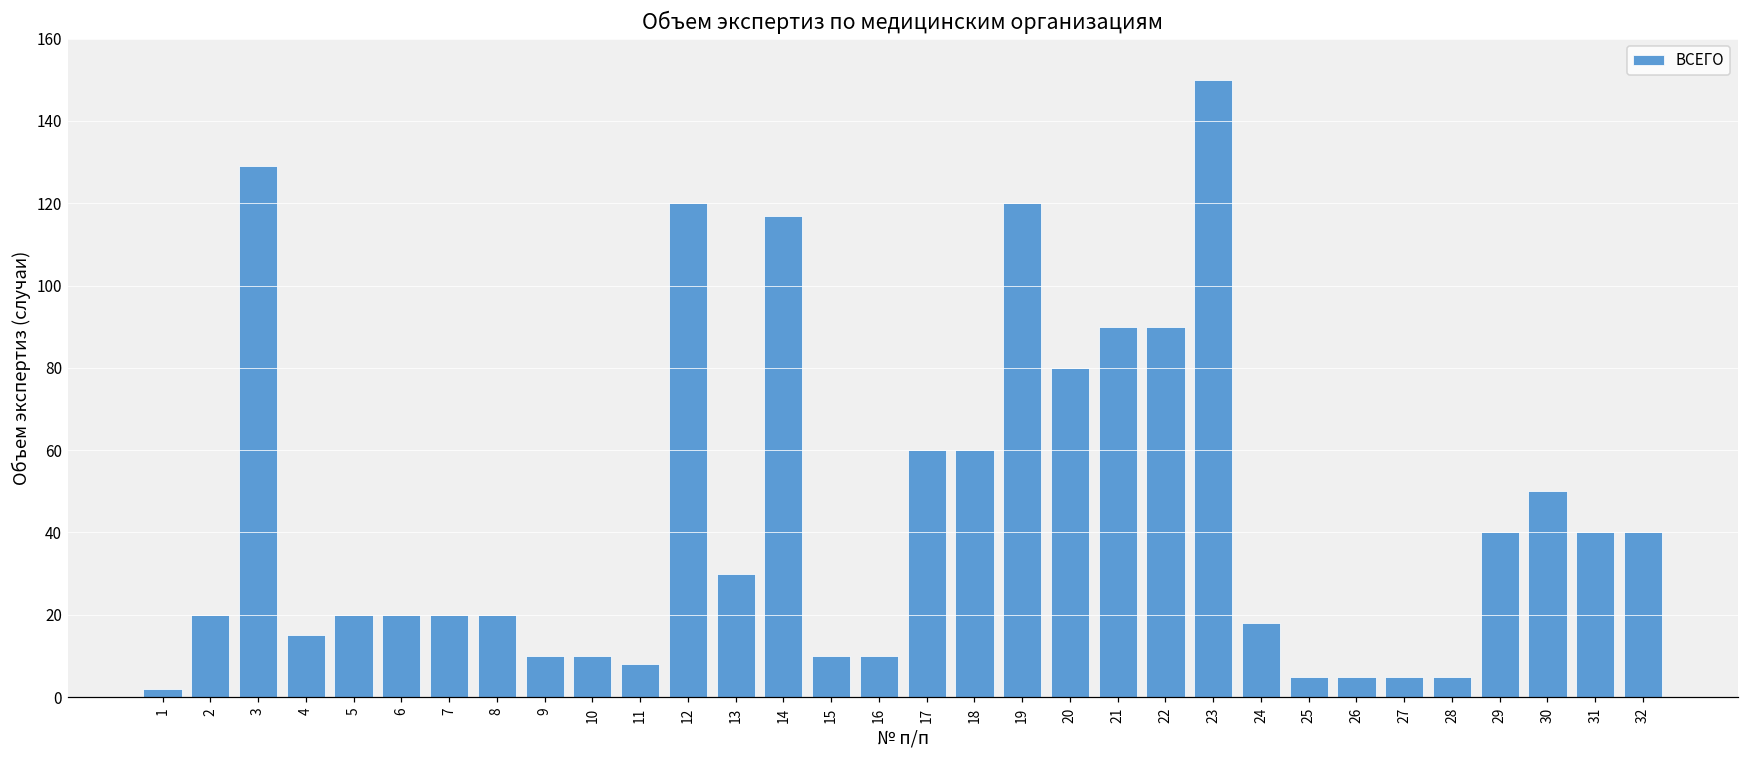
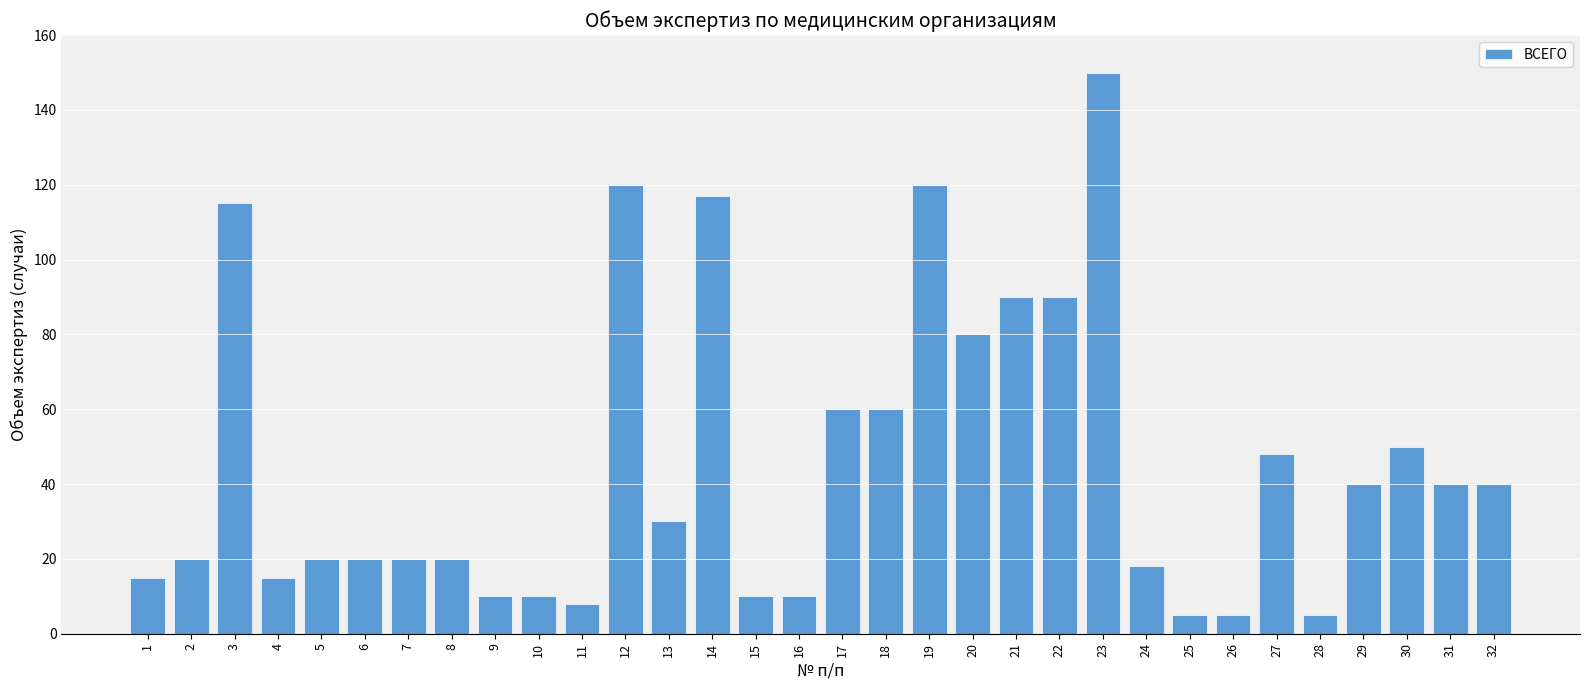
  {
-   "1": 2,
+   "1": 15,
    "2": 20,
-   "3": 129,
+   "3": 115,
    "4": 15,
    "5": 20,
    "6": 20,
    "7": 20,
    "8": 20,
    "9": 10,
    "10": 10,
    "11": 8,
    "12": 120,
    "13": 30,
    "14": 117,
    "15": 10,
    "16": 10,
    "17": 60,
    "18": 60,
    "19": 120,
    "20": 80,
    "21": 90,
    "22": 90,
    "23": 150,
    "24": 18,
    "25": 5,
    "26": 5,
-   "27": 5,
+   "27": 48,
    "28": 5,
    "29": 40,
    "30": 50,
    "31": 40,
    "32": 40
  }
